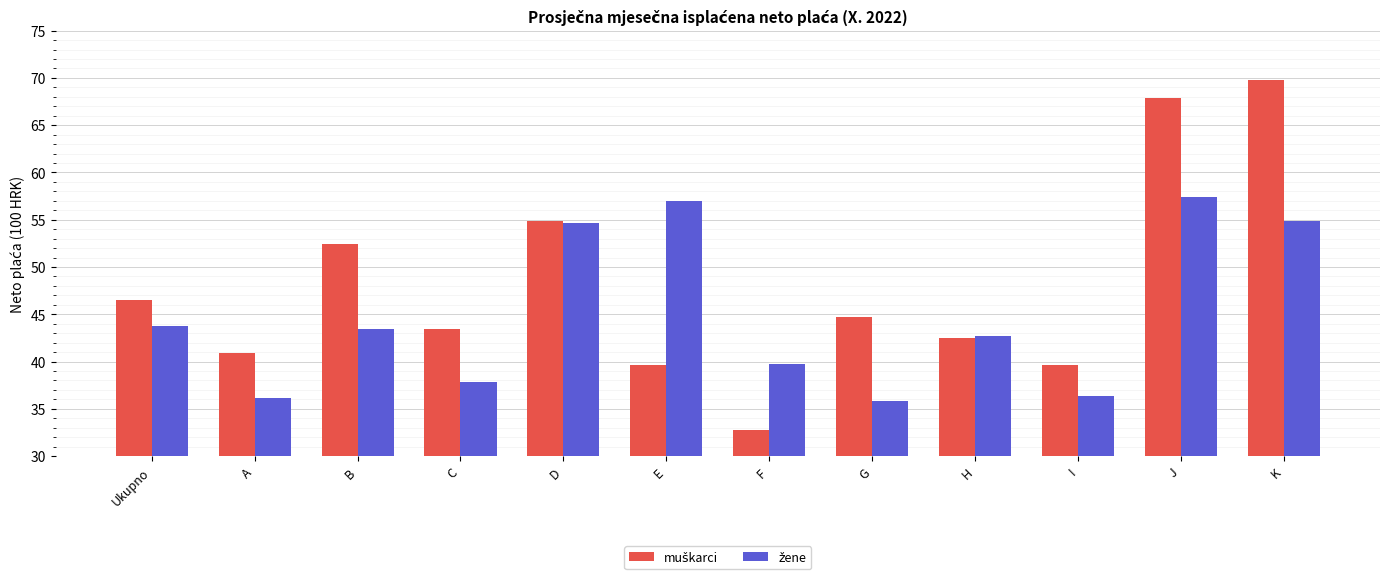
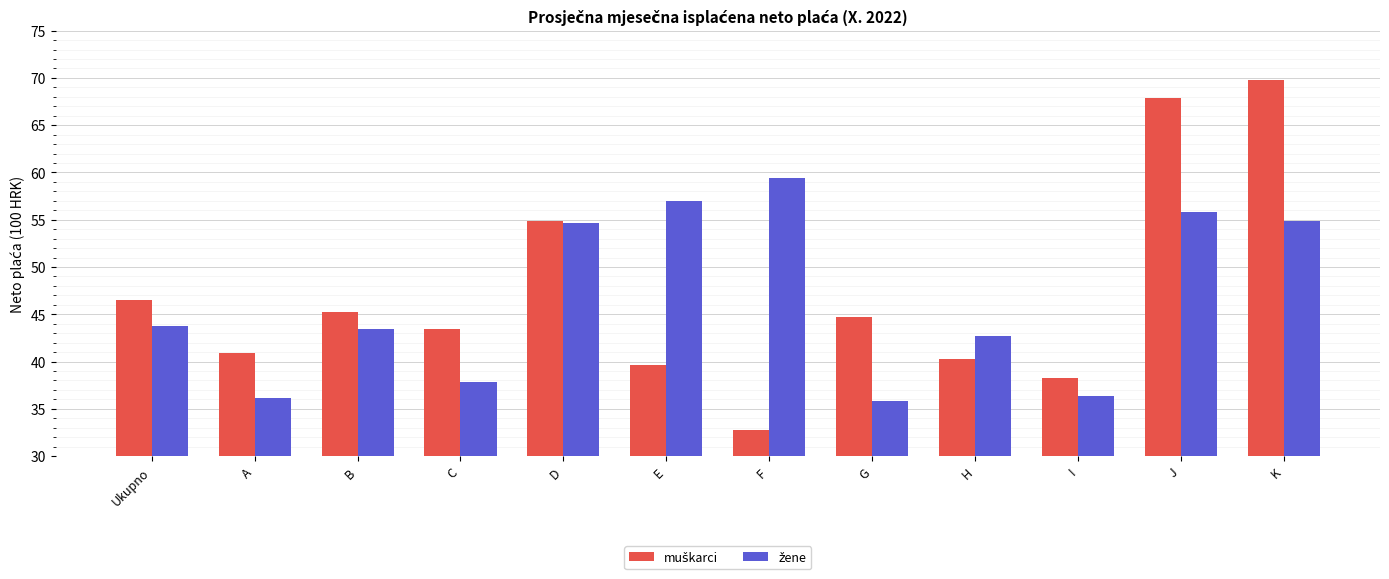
  {
    "muškarci": {
      "Ukupno": 47,
      "A": 41,
-     "B": 52,
+     "B": 45,
      "C": 43,
      "D": 55,
      "E": 40,
      "F": 33,
      "G": 45,
-     "H": 43,
-     "I": 40,
+     "H": 40,
+     "I": 38,
      "J": 68,
      "K": 70
    },
    "žene": {
      "Ukupno": 44,
      "A": 36,
      "B": 43,
      "C": 38,
      "D": 55,
      "E": 57,
-     "F": 40,
+     "F": 59,
      "G": 36,
      "H": 43,
      "I": 36,
-     "J": 57,
+     "J": 56,
      "K": 55
    }
  }
